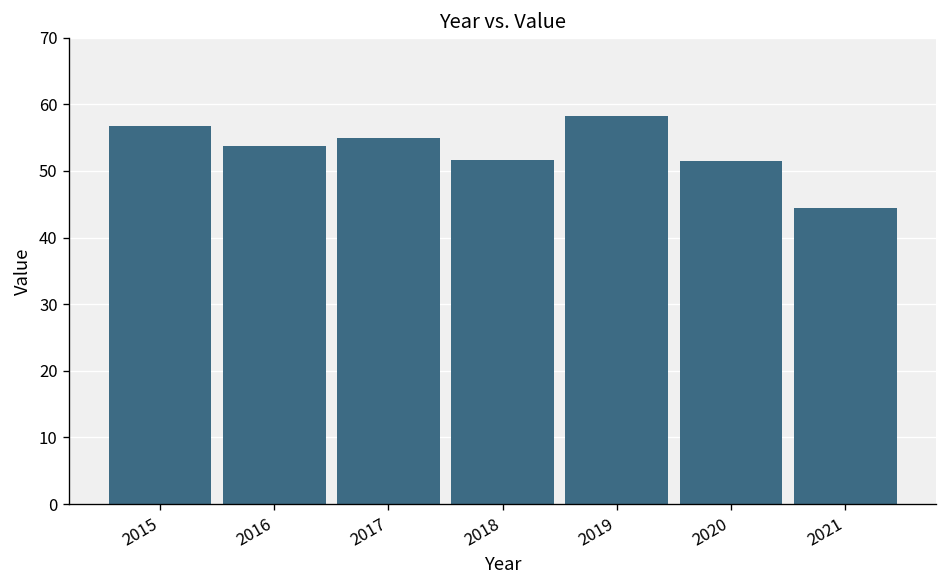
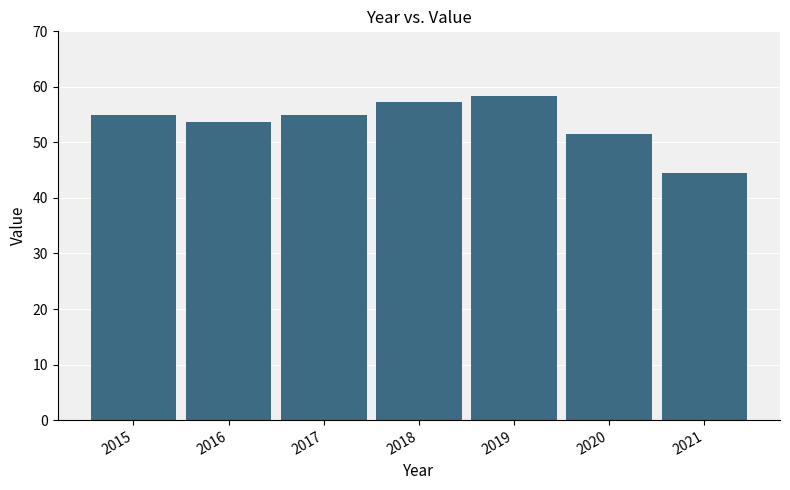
  {
-   "2015": 57,
+   "2015": 55,
    "2016": 54,
    "2017": 55,
-   "2018": 52,
+   "2018": 57,
    "2019": 58,
    "2020": 52,
    "2021": 45
  }
